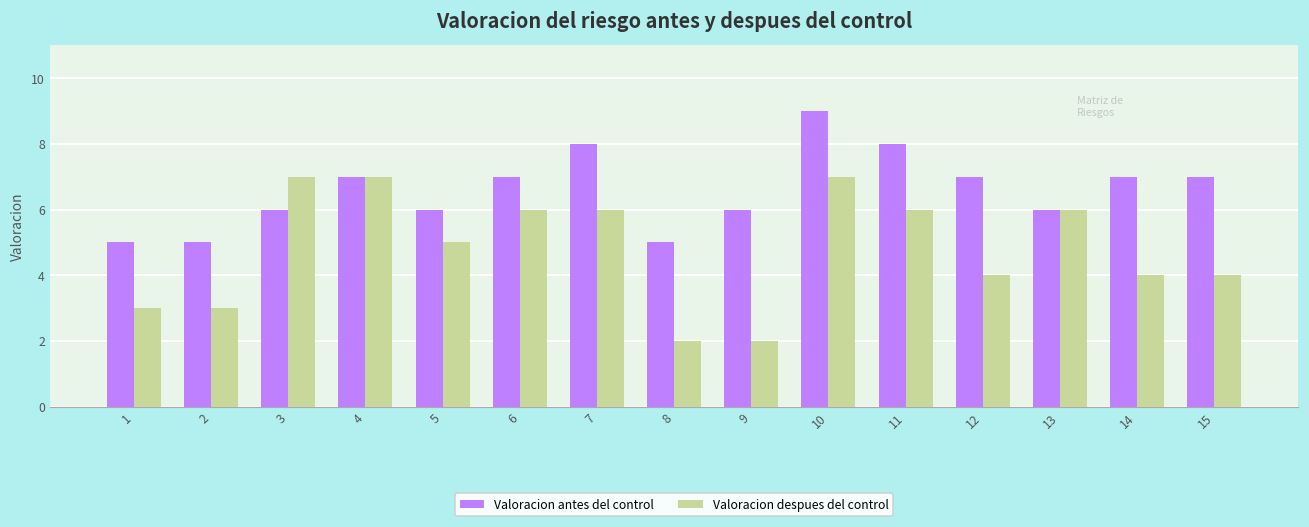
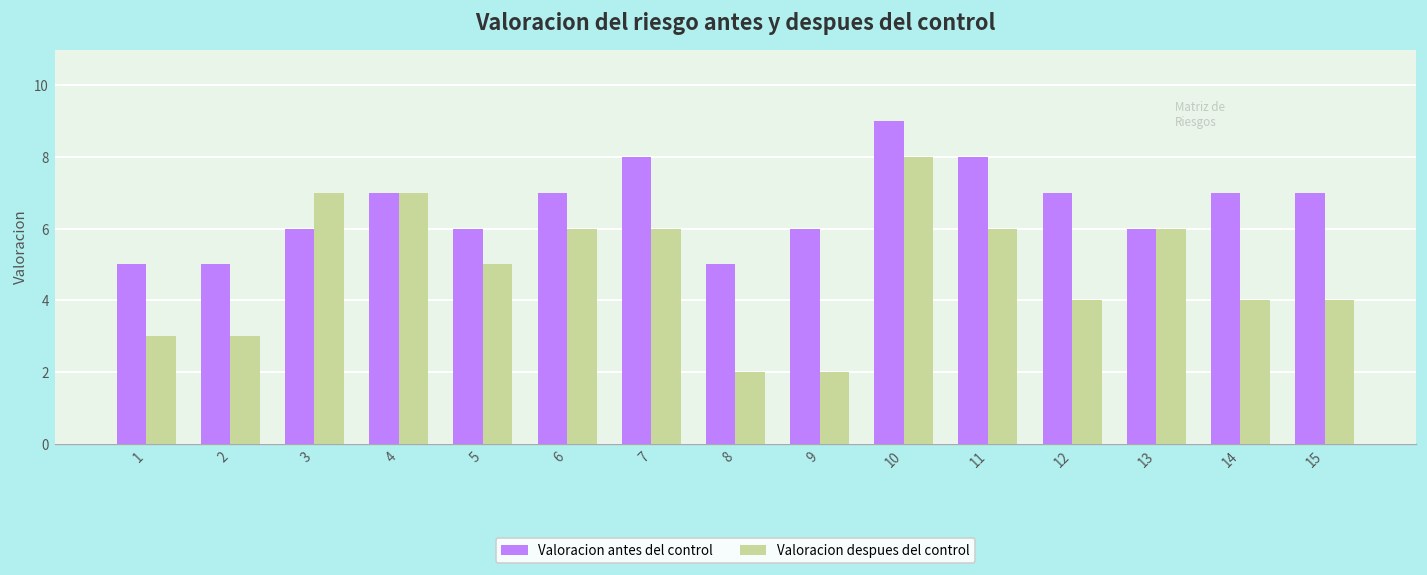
  {
    "Valoracion antes del control": {
      "1": 5,
      "2": 5,
      "3": 6,
      "4": 7,
      "5": 6,
      "6": 7,
      "7": 8,
      "8": 5,
      "9": 6,
      "10": 9,
      "11": 8,
      "12": 7,
      "13": 6,
      "14": 7,
      "15": 7
    },
    "Valoracion despues del control": {
      "1": 3,
      "2": 3,
      "3": 7,
      "4": 7,
      "5": 5,
      "6": 6,
      "7": 6,
      "8": 2,
      "9": 2,
-     "10": 7,
+     "10": 8,
      "11": 6,
      "12": 4,
      "13": 6,
      "14": 4,
      "15": 4
    }
  }
